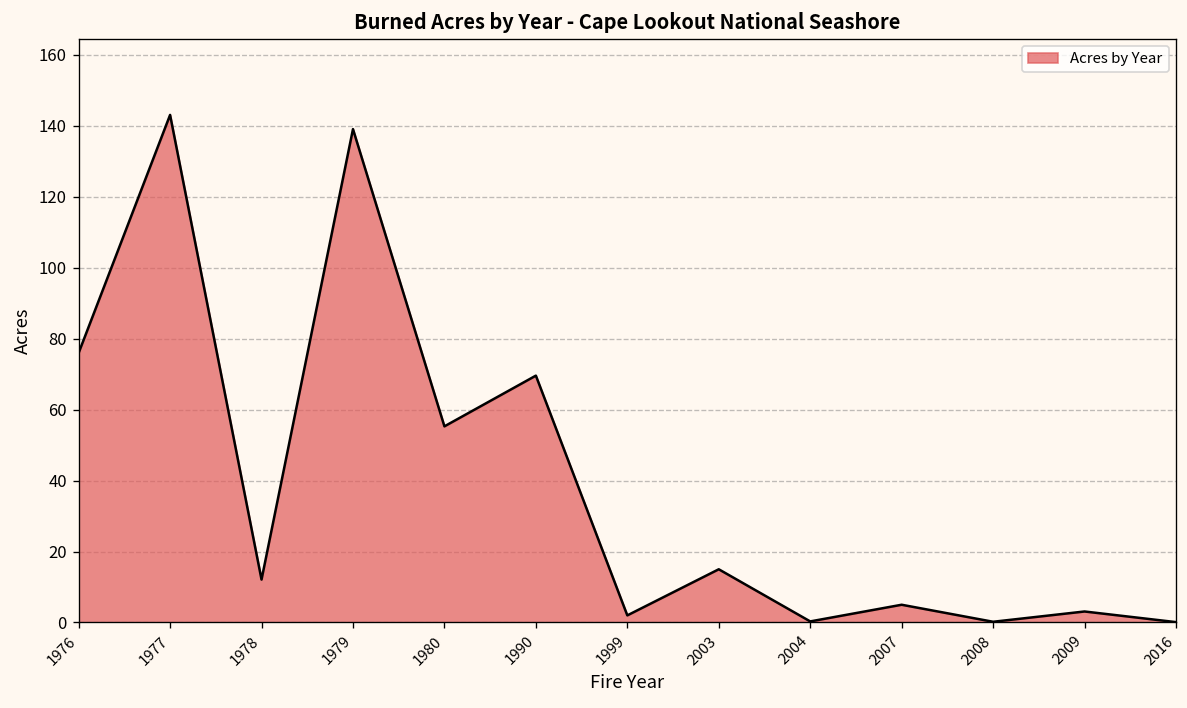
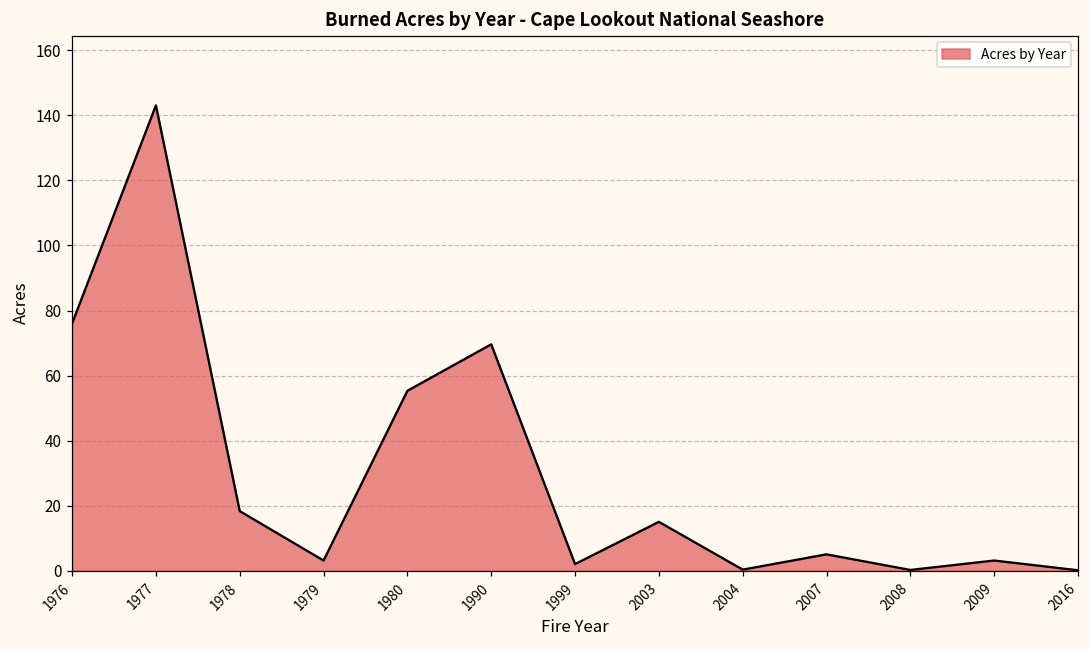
  {
    "1976": 76,
    "1977": 143,
-   "1978": 12,
-   "1979": 139,
+   "1978": 18,
+   "1979": 3,
    "1980": 55,
    "1990": 70,
    "1999": 2,
    "2003": 15,
    "2004": 0,
    "2007": 5,
    "2008": 0,
    "2009": 3,
    "2016": 0
  }
